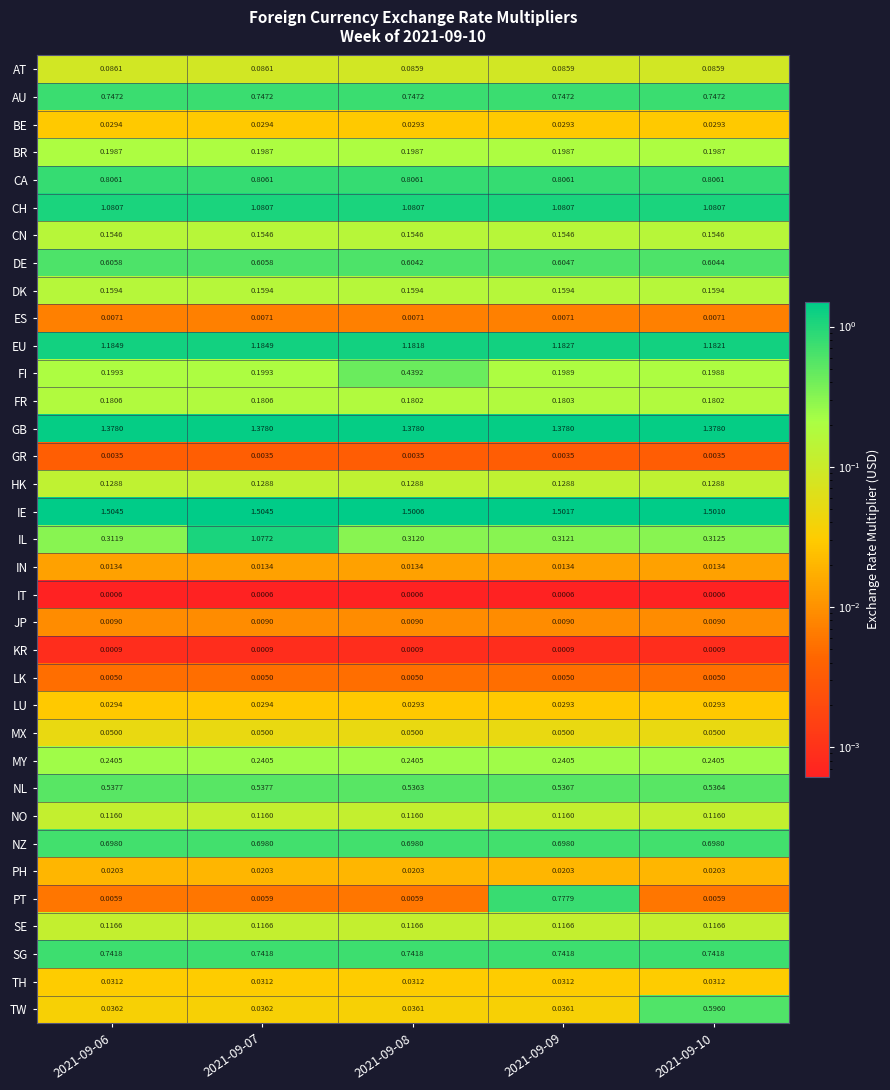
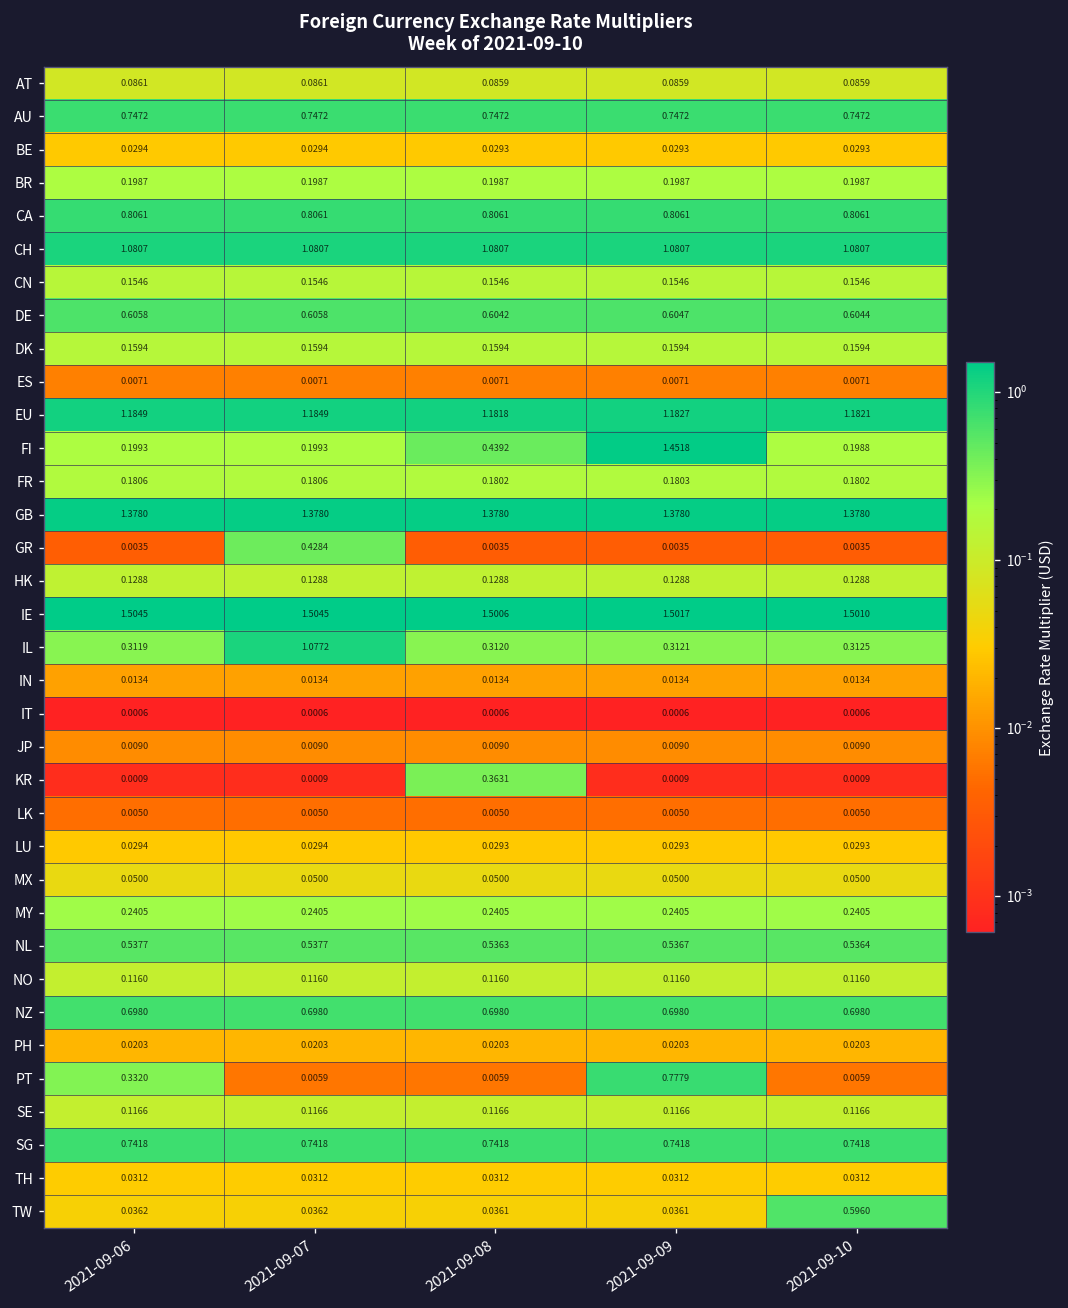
  {
    "AT": {
      "2021-09-06": 0.0861,
      "2021-09-07": 0.0861,
      "2021-09-08": 0.0859,
      "2021-09-09": 0.0859,
      "2021-09-10": 0.0859
    },
    "AU": {
      "2021-09-06": 0.7472,
      "2021-09-07": 0.7472,
      "2021-09-08": 0.7472,
      "2021-09-09": 0.7472,
      "2021-09-10": 0.7472
    },
    "BE": {
      "2021-09-06": 0.0294,
      "2021-09-07": 0.0294,
      "2021-09-08": 0.0293,
      "2021-09-09": 0.0293,
      "2021-09-10": 0.0293
    },
    "BR": {
      "2021-09-06": 0.1987,
      "2021-09-07": 0.1987,
      "2021-09-08": 0.1987,
      "2021-09-09": 0.1987,
      "2021-09-10": 0.1987
    },
    "CA": {
      "2021-09-06": 0.8061,
      "2021-09-07": 0.8061,
      "2021-09-08": 0.8061,
      "2021-09-09": 0.8061,
      "2021-09-10": 0.8061
    },
    "CH": {
      "2021-09-06": 1.0807,
      "2021-09-07": 1.0807,
      "2021-09-08": 1.0807,
      "2021-09-09": 1.0807,
      "2021-09-10": 1.0807
    },
    "CN": {
      "2021-09-06": 0.1546,
      "2021-09-07": 0.1546,
      "2021-09-08": 0.1546,
      "2021-09-09": 0.1546,
      "2021-09-10": 0.1546
    },
    "DE": {
      "2021-09-06": 0.6058,
      "2021-09-07": 0.6058,
      "2021-09-08": 0.6042,
      "2021-09-09": 0.6047,
      "2021-09-10": 0.6044
    },
    "DK": {
      "2021-09-06": 0.1594,
      "2021-09-07": 0.1594,
      "2021-09-08": 0.1594,
      "2021-09-09": 0.1594,
      "2021-09-10": 0.1594
    },
    "ES": {
      "2021-09-06": 0.0071,
      "2021-09-07": 0.0071,
      "2021-09-08": 0.0071,
      "2021-09-09": 0.0071,
      "2021-09-10": 0.0071
    },
    "EU": {
      "2021-09-06": 1.1849,
      "2021-09-07": 1.1849,
      "2021-09-08": 1.1818,
      "2021-09-09": 1.1827,
      "2021-09-10": 1.1821
    },
    "FI": {
      "2021-09-06": 0.1993,
      "2021-09-07": 0.1993,
      "2021-09-08": 0.4392,
-     "2021-09-09": 0.1989,
+     "2021-09-09": 1.4518,
      "2021-09-10": 0.1988
    },
    "FR": {
      "2021-09-06": 0.1806,
      "2021-09-07": 0.1806,
      "2021-09-08": 0.1802,
      "2021-09-09": 0.1803,
      "2021-09-10": 0.1802
    },
    "GB": {
      "2021-09-06": 1.3780,
      "2021-09-07": 1.3780,
      "2021-09-08": 1.3780,
      "2021-09-09": 1.3780,
      "2021-09-10": 1.3780
    },
    "GR": {
      "2021-09-06": 0.0035,
-     "2021-09-07": 0.0035,
+     "2021-09-07": 0.4284,
      "2021-09-08": 0.0035,
      "2021-09-09": 0.0035,
      "2021-09-10": 0.0035
    },
    "HK": {
      "2021-09-06": 0.1288,
      "2021-09-07": 0.1288,
      "2021-09-08": 0.1288,
      "2021-09-09": 0.1288,
      "2021-09-10": 0.1288
    },
    "IE": {
      "2021-09-06": 1.5045,
      "2021-09-07": 1.5045,
      "2021-09-08": 1.5006,
      "2021-09-09": 1.5017,
      "2021-09-10": 1.5010
    },
    "IL": {
      "2021-09-06": 0.3119,
      "2021-09-07": 1.0772,
      "2021-09-08": 0.3120,
      "2021-09-09": 0.3121,
      "2021-09-10": 0.3125
    },
    "IN": {
      "2021-09-06": 0.0134,
      "2021-09-07": 0.0134,
      "2021-09-08": 0.0134,
      "2021-09-09": 0.0134,
      "2021-09-10": 0.0134
    },
    "IT": {
      "2021-09-06": 0.0006,
      "2021-09-07": 0.0006,
      "2021-09-08": 0.0006,
      "2021-09-09": 0.0006,
      "2021-09-10": 0.0006
    },
    "JP": {
      "2021-09-06": 0.0090,
      "2021-09-07": 0.0090,
      "2021-09-08": 0.0090,
      "2021-09-09": 0.0090,
      "2021-09-10": 0.0090
    },
    "KR": {
      "2021-09-06": 0.0009,
      "2021-09-07": 0.0009,
-     "2021-09-08": 0.0009,
+     "2021-09-08": 0.3631,
      "2021-09-09": 0.0009,
      "2021-09-10": 0.0009
    },
    "LK": {
      "2021-09-06": 0.0050,
      "2021-09-07": 0.0050,
      "2021-09-08": 0.0050,
      "2021-09-09": 0.0050,
      "2021-09-10": 0.0050
    },
    "LU": {
      "2021-09-06": 0.0294,
      "2021-09-07": 0.0294,
      "2021-09-08": 0.0293,
      "2021-09-09": 0.0293,
      "2021-09-10": 0.0293
    },
    "MX": {
      "2021-09-06": 0.0500,
      "2021-09-07": 0.0500,
      "2021-09-08": 0.0500,
      "2021-09-09": 0.0500,
      "2021-09-10": 0.0500
    },
    "MY": {
      "2021-09-06": 0.2405,
      "2021-09-07": 0.2405,
      "2021-09-08": 0.2405,
      "2021-09-09": 0.2405,
      "2021-09-10": 0.2405
    },
    "NL": {
      "2021-09-06": 0.5377,
      "2021-09-07": 0.5377,
      "2021-09-08": 0.5363,
      "2021-09-09": 0.5367,
      "2021-09-10": 0.5364
    },
    "NO": {
      "2021-09-06": 0.1160,
      "2021-09-07": 0.1160,
      "2021-09-08": 0.1160,
      "2021-09-09": 0.1160,
      "2021-09-10": 0.1160
    },
    "NZ": {
      "2021-09-06": 0.6980,
      "2021-09-07": 0.6980,
      "2021-09-08": 0.6980,
      "2021-09-09": 0.6980,
      "2021-09-10": 0.6980
    },
    "PH": {
      "2021-09-06": 0.0203,
      "2021-09-07": 0.0203,
      "2021-09-08": 0.0203,
      "2021-09-09": 0.0203,
      "2021-09-10": 0.0203
    },
    "PT": {
-     "2021-09-06": 0.0059,
+     "2021-09-06": 0.3320,
      "2021-09-07": 0.0059,
      "2021-09-08": 0.0059,
      "2021-09-09": 0.7779,
      "2021-09-10": 0.0059
    },
    "SE": {
      "2021-09-06": 0.1166,
      "2021-09-07": 0.1166,
      "2021-09-08": 0.1166,
      "2021-09-09": 0.1166,
      "2021-09-10": 0.1166
    },
    "SG": {
      "2021-09-06": 0.7418,
      "2021-09-07": 0.7418,
      "2021-09-08": 0.7418,
      "2021-09-09": 0.7418,
      "2021-09-10": 0.7418
    },
    "TH": {
      "2021-09-06": 0.0312,
      "2021-09-07": 0.0312,
      "2021-09-08": 0.0312,
      "2021-09-09": 0.0312,
      "2021-09-10": 0.0312
    },
    "TW": {
      "2021-09-06": 0.0362,
      "2021-09-07": 0.0362,
      "2021-09-08": 0.0361,
      "2021-09-09": 0.0361,
      "2021-09-10": 0.5960
    }
  }
